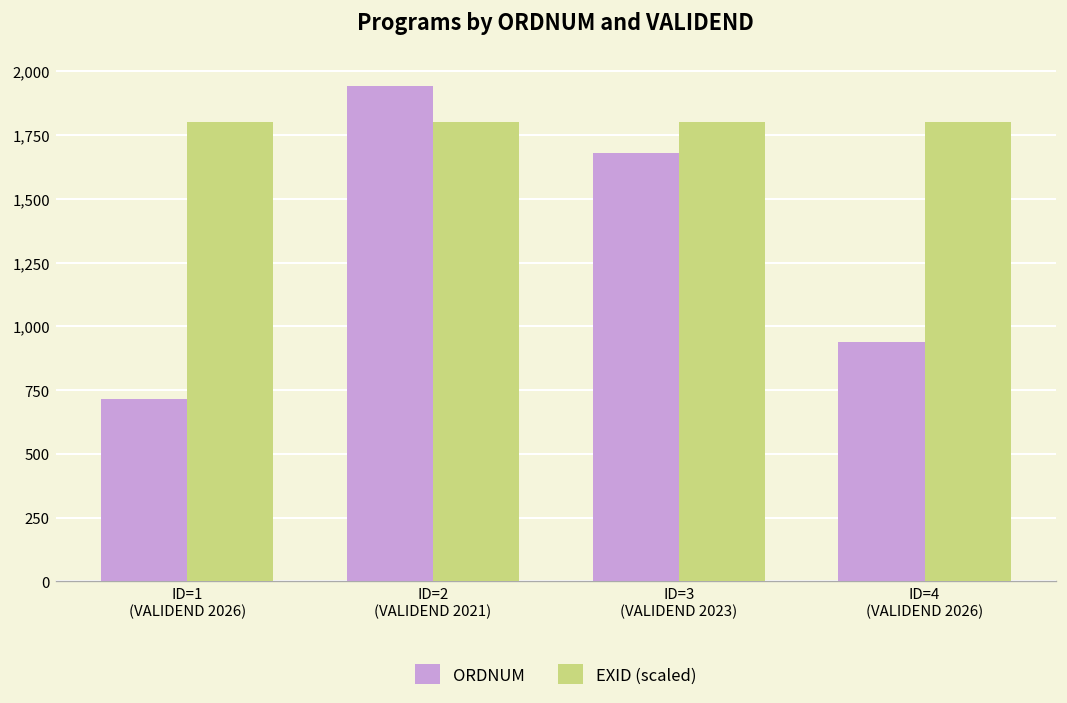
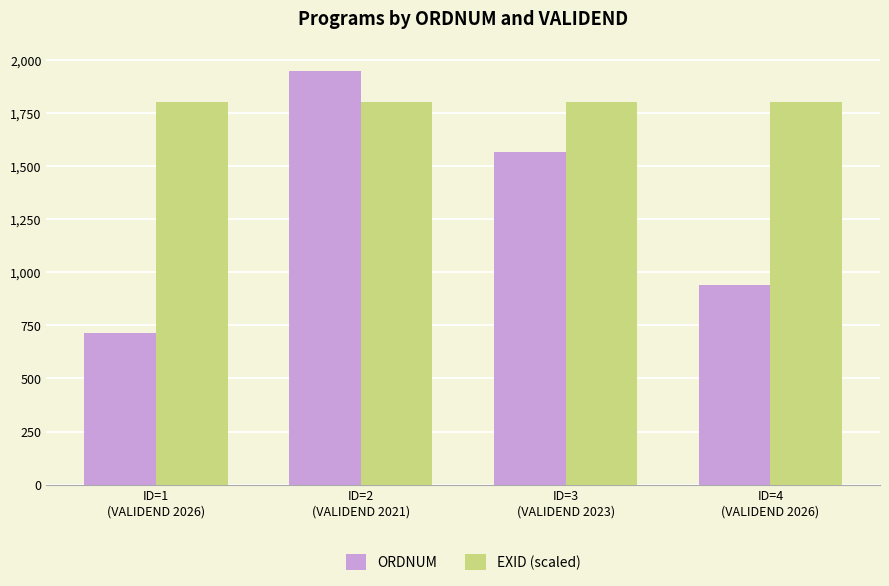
  {
    "ORDNUM": {
      "ID=1 (VALIDEND 2026)": "720",
      "ID=2 (VALIDEND 2021)": "1,940",
-     "ID=3 (VALIDEND 2023)": "1,680",
+     "ID=3 (VALIDEND 2023)": "1,570",
      "ID=4 (VALIDEND 2026)": "940"
    },
    "EXID (scaled)": {
      "ID=1 (VALIDEND 2026)": "1,800",
      "ID=2 (VALIDEND 2021)": "1,800",
      "ID=3 (VALIDEND 2023)": "1,800",
      "ID=4 (VALIDEND 2026)": "1,800"
    }
  }
